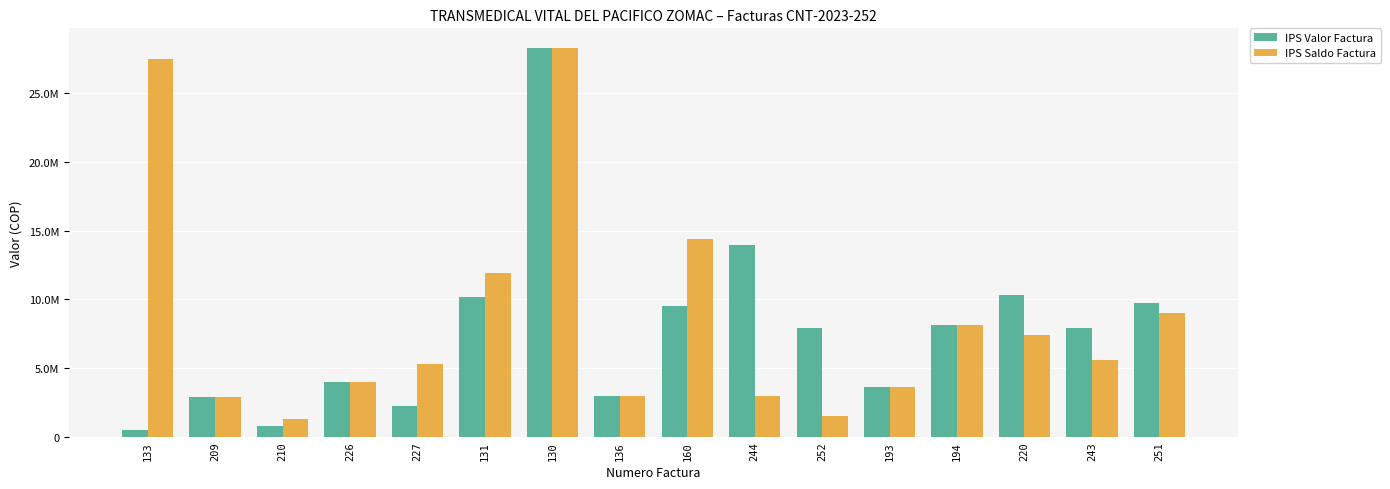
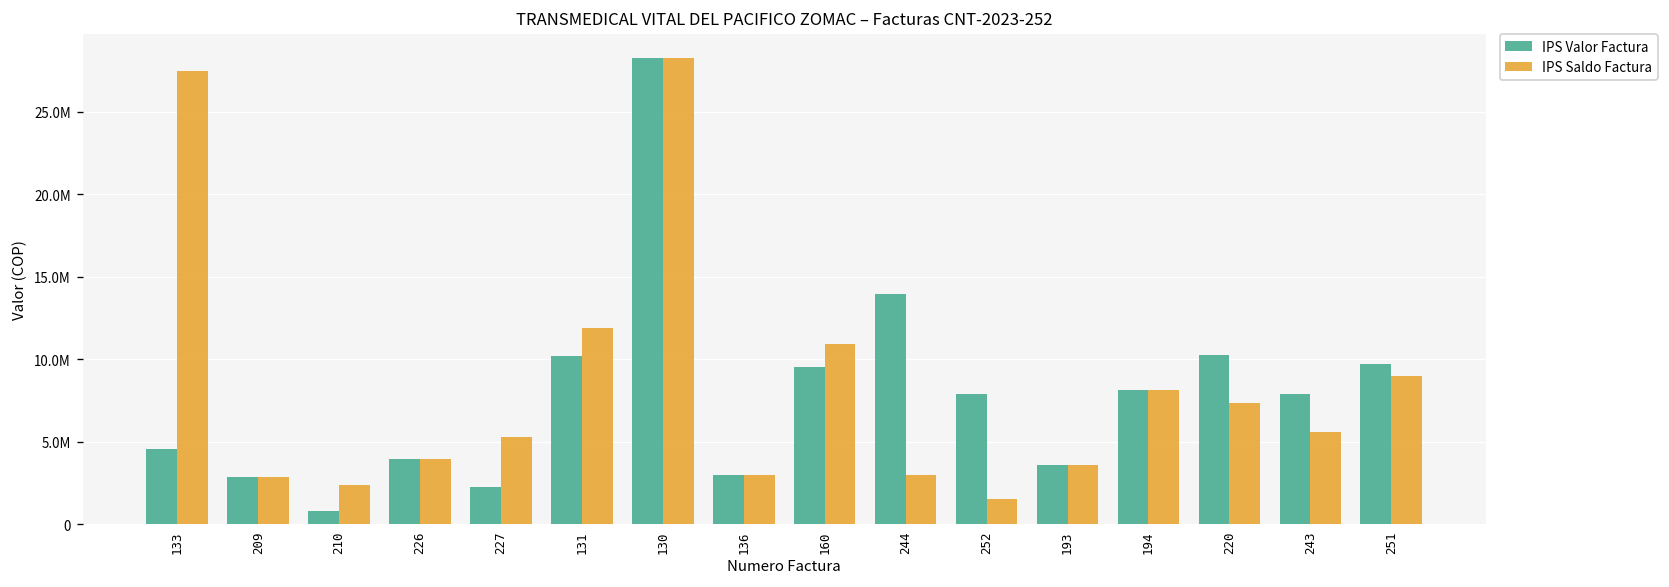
  {
    "IPS Valor Factura": {
-     "133": 500000,
+     "133": 4600000,
      "209": 2900000,
      "210": 800000,
      "226": 4000000,
      "227": 2300000,
      "131": 10200000,
      "130": 28300000,
      "136": 3000000,
      "160": 9500000,
      "244": 14000000,
      "252": 7900000,
      "193": 3600000,
      "194": 8200000,
      "220": 10300000,
      "243": 7900000,
      "251": 9700000
    },
    "IPS Saldo Factura": {
      "133": 27500000,
      "209": 2900000,
-     "210": 1300000,
+     "210": 2400000,
      "226": 4000000,
      "227": 5300000,
      "131": 11900000,
      "130": 28300000,
      "136": 3000000,
-     "160": 14400000,
+     "160": 10900000,
      "244": 3000000,
      "252": 1600000,
      "193": 3600000,
      "194": 8200000,
      "220": 7400000,
      "243": 5600000,
      "251": 9000000
    }
  }
